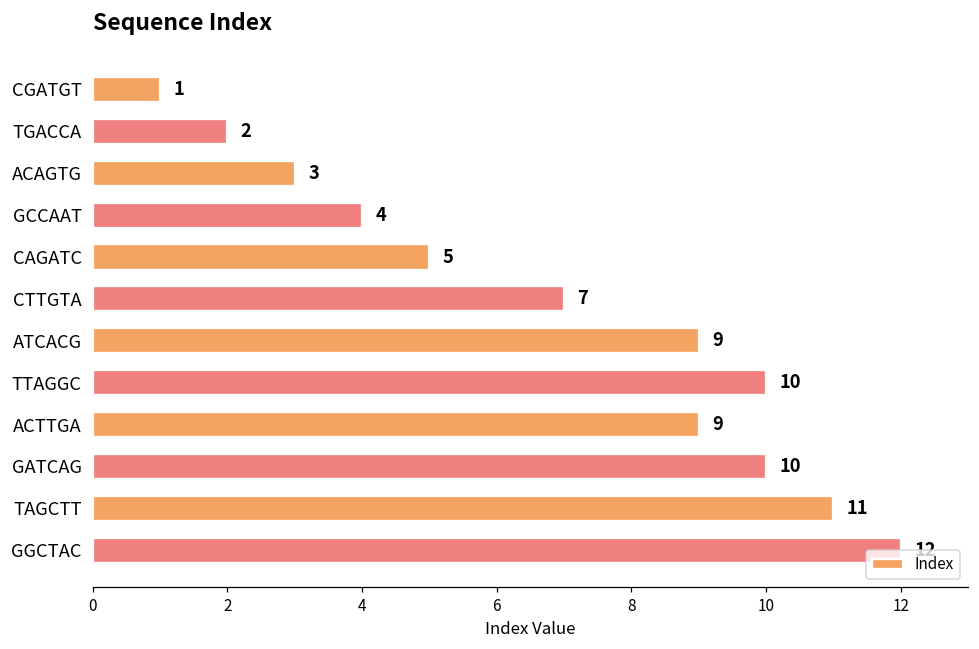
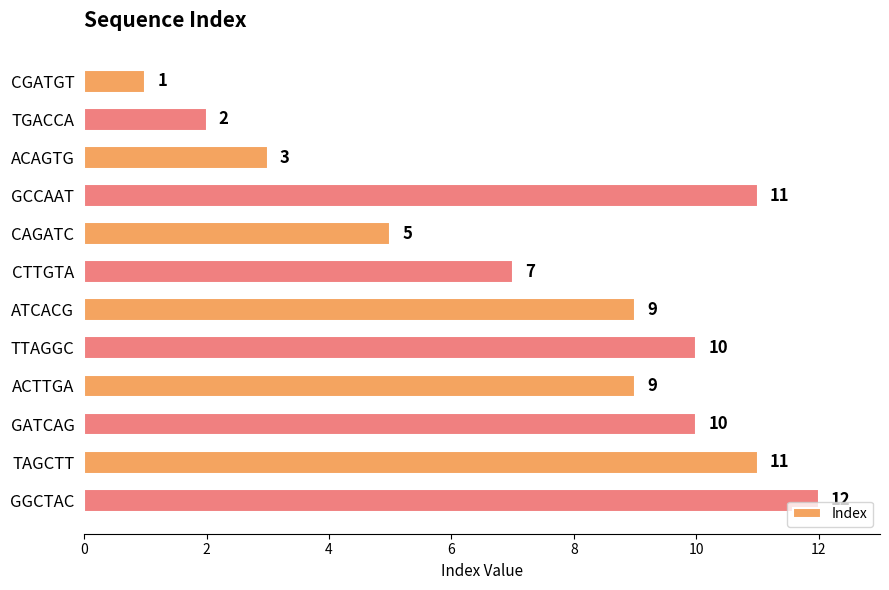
  {
    "CGATGT": 1,
    "TGACCA": 2,
    "ACAGTG": 3,
-   "GCCAAT": 4,
+   "GCCAAT": 11,
    "CAGATC": 5,
    "CTTGTA": 7,
    "ATCACG": 9,
    "TTAGGC": 10,
    "ACTTGA": 9,
    "GATCAG": 10,
    "TAGCTT": 11
  }
